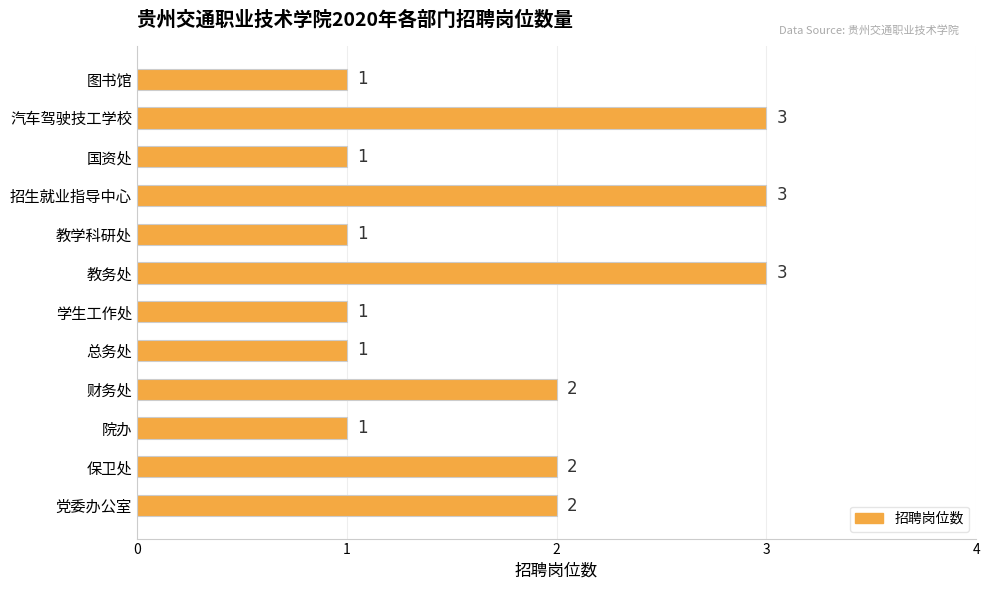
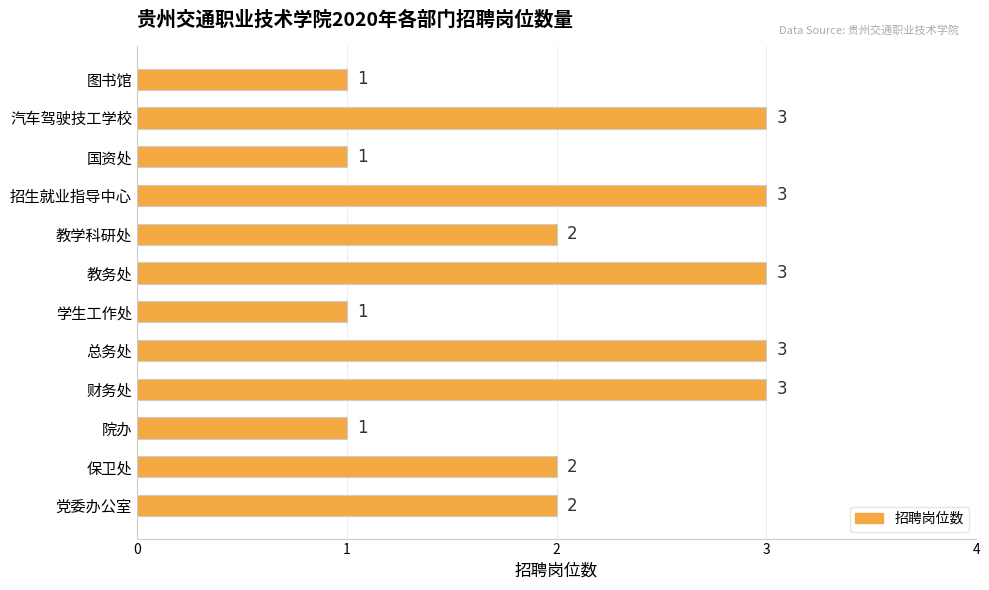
  {
    "图书馆": 1,
    "汽车驾驶技工学校": 3,
    "国资处": 1,
    "招生就业指导中心": 3,
-   "教学科研处": 1,
+   "教学科研处": 2,
    "教务处": 3,
    "学生工作处": 1,
-   "总务处": 1,
-   "财务处": 2,
+   "总务处": 3,
+   "财务处": 3,
    "院办": 1,
    "保卫处": 2,
    "党委办公室": 2
  }
